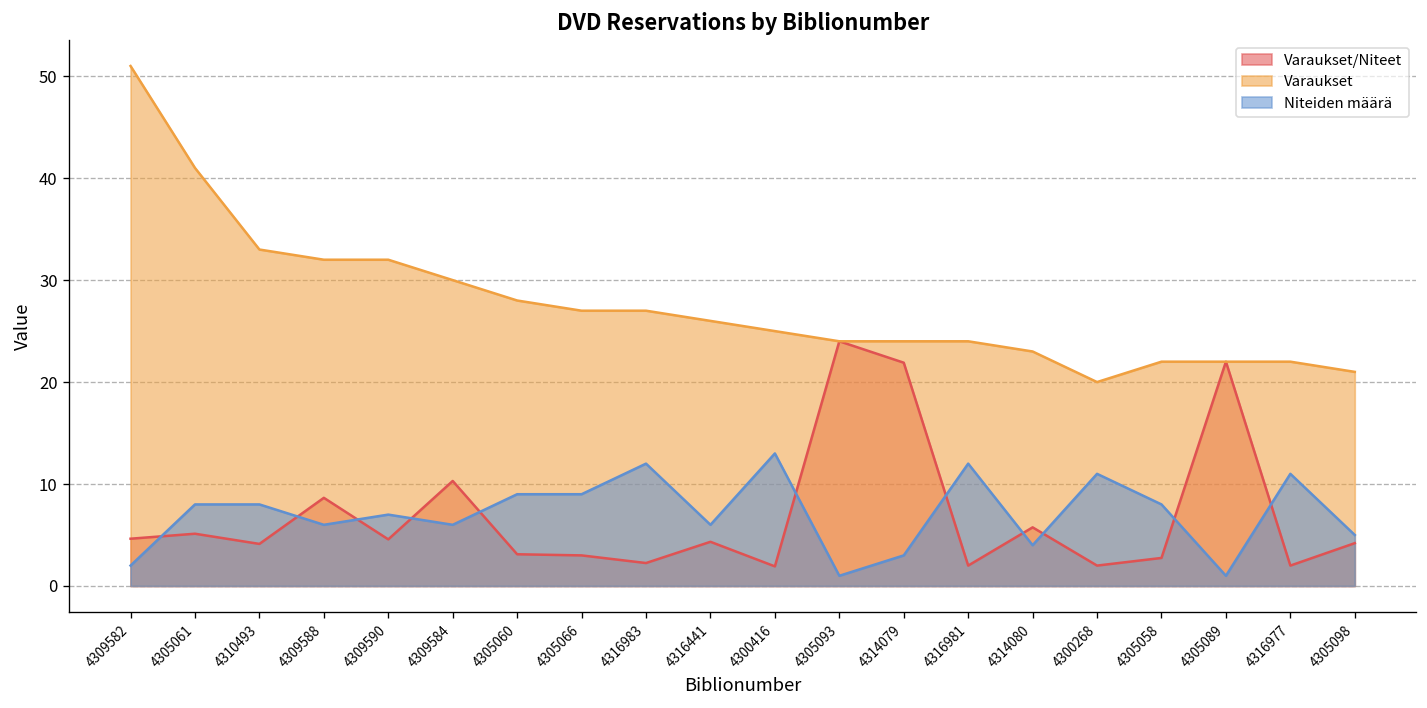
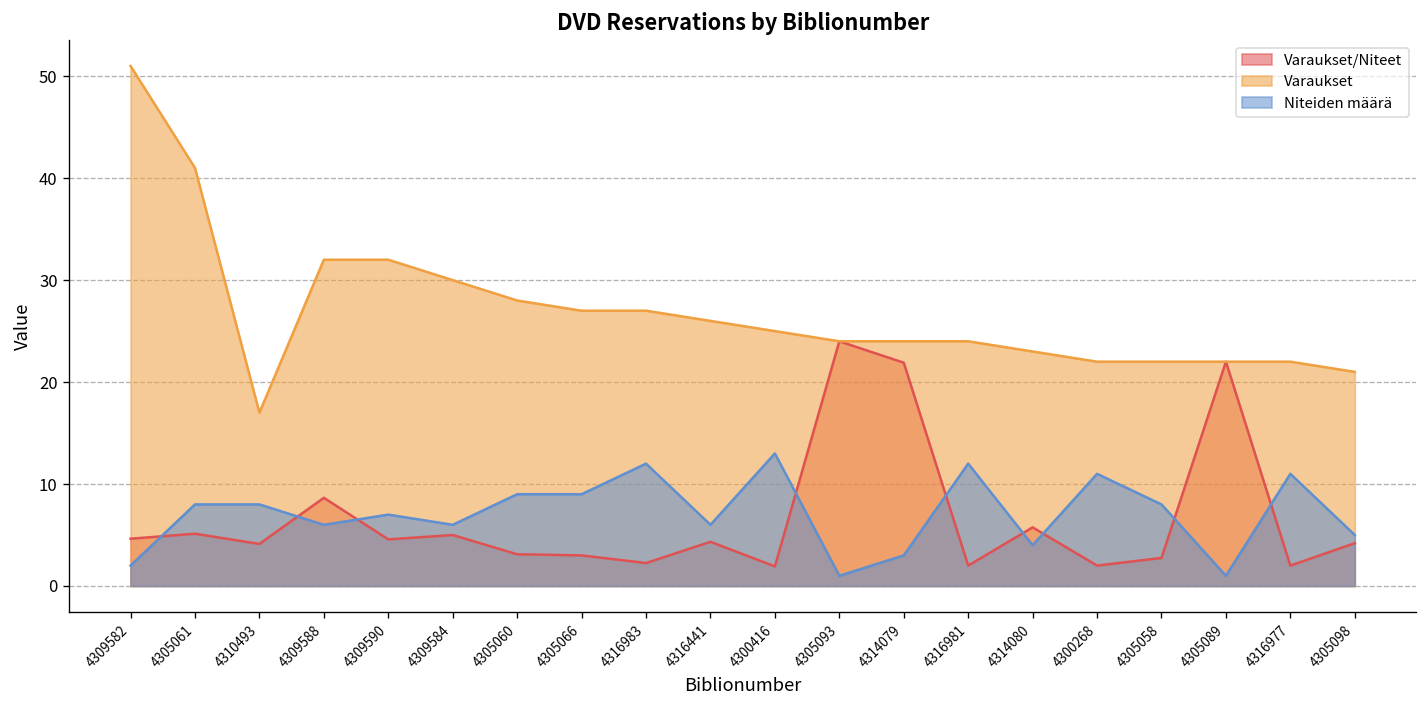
  {
    "Varaukset/Niteet": {
      "4309582": 5,
      "4305061": 5,
      "4310493": 4,
      "4309588": 9,
      "4309590": 5,
-     "4309584": 10,
+     "4309584": 5,
      "4305060": 3,
      "4305066": 3,
      "4316983": 2,
      "4316441": 4,
      "4300416": 2,
      "4314079": 22,
      "4316981": 2,
      "4314080": 6,
      "4300268": 2,
      "4305058": 3,
      "4316977": 2,
      "4305098": 4
    },
    "Varaukset": {
      "4309582": 51,
      "4305061": 41,
-     "4310493": 33,
+     "4310493": 17,
      "4309588": 32,
      "4309590": 32,
      "4309584": 30,
      "4305060": 28,
      "4305066": 27,
      "4316983": 27,
      "4316441": 26,
      "4300416": 25,
      "4314079": 24,
      "4316981": 24,
      "4314080": 23,
-     "4300268": 20,
+     "4300268": 22,
      "4305058": 22,
      "4316977": 22,
      "4305098": 21
    },
    "Niteiden määrä": {
      "4309582": 2,
      "4305061": 8,
      "4310493": 8,
      "4309588": 6,
      "4309590": 7,
      "4309584": 6,
      "4305060": 9,
      "4305066": 9,
      "4316983": 12,
      "4316441": 6,
      "4300416": 13,
      "4305093": 1,
      "4314079": 3,
      "4316981": 12,
      "4314080": 4,
      "4300268": 11,
      "4305058": 8,
      "4305089": 1,
      "4316977": 11,
      "4305098": 5
    }
  }
